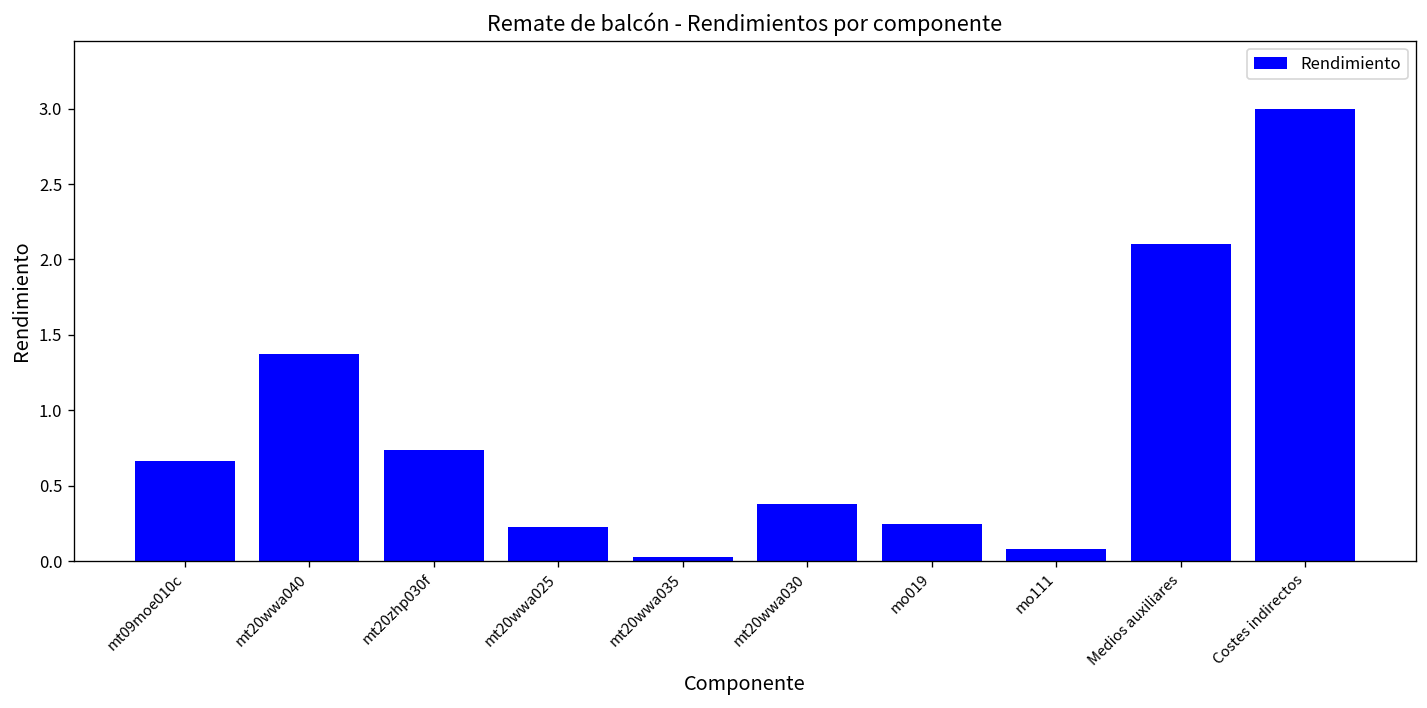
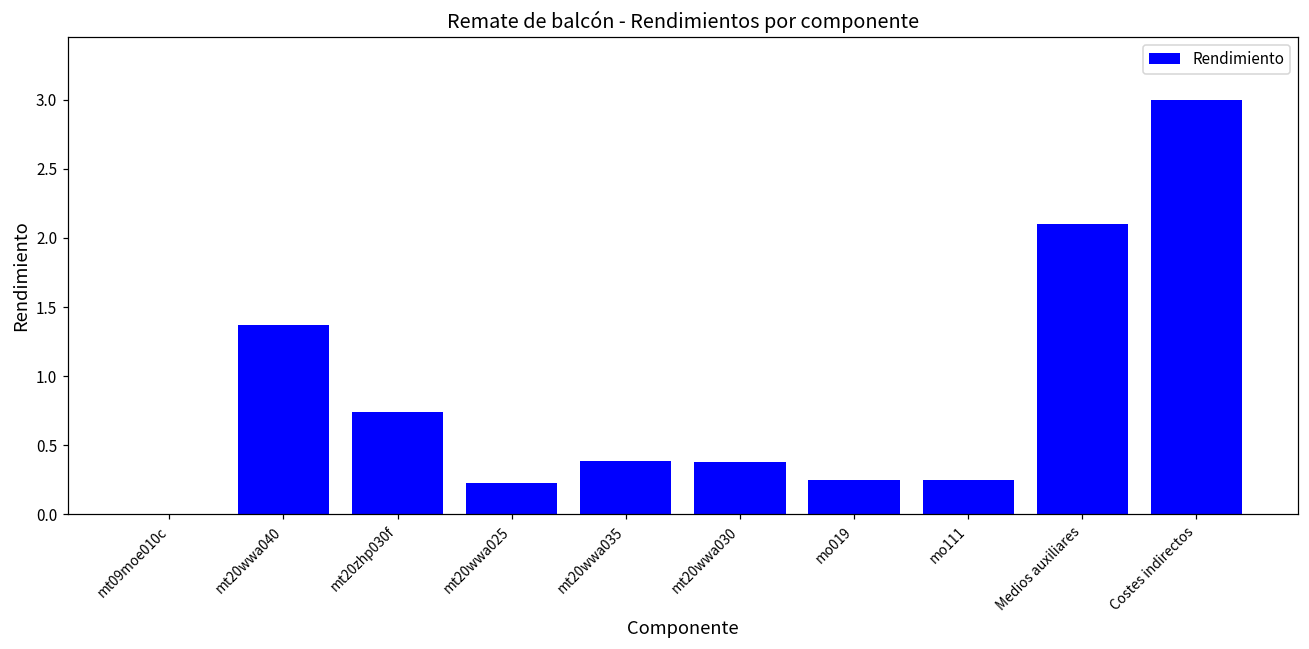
  {
-   "mt09moe010c": 0.67,
+   "mt09moe010c": 0.00,
    "mt20wwa040": 1.37,
    "mt20zhp030f": 0.74,
    "mt20wwa025": 0.23,
-   "mt20wwa035": 0.03,
+   "mt20wwa035": 0.39,
    "mt20wwa030": 0.38,
    "mo019": 0.25,
-   "mo111": 0.08,
+   "mo111": 0.25,
    "Medios auxiliares": 2.10,
    "Costes indirectos": 3.00
  }
